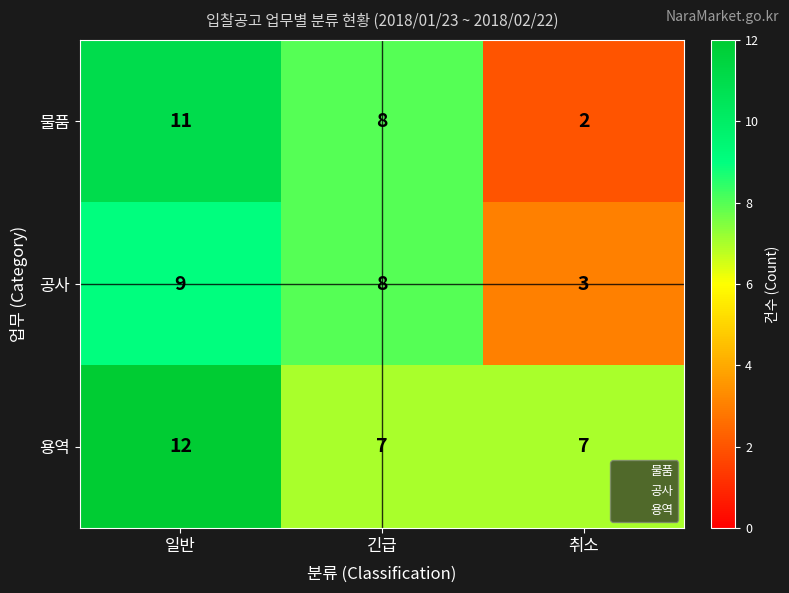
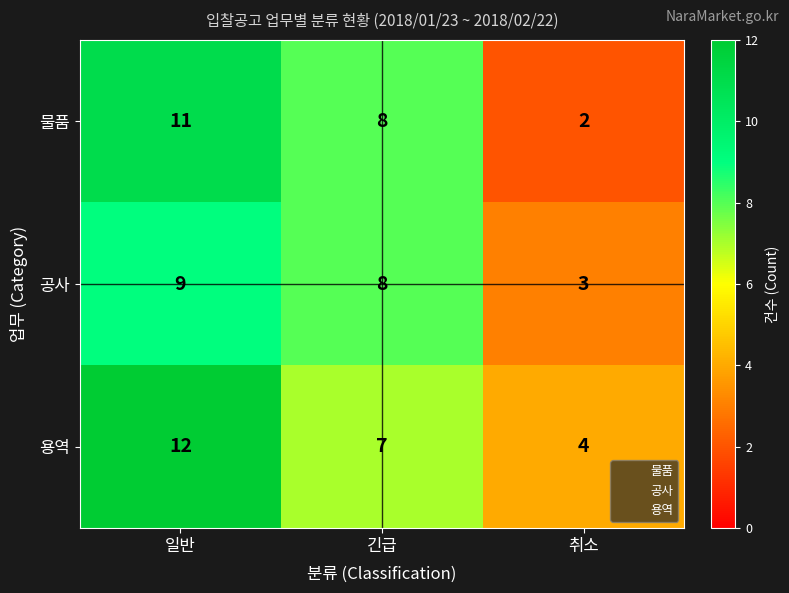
  {
    "물품": {
      "일반": 11,
      "긴급": 8,
      "취소": 2
    },
    "공사": {
      "일반": 9,
      "긴급": 8,
      "취소": 3
    },
    "용역": {
      "일반": 12,
      "긴급": 7,
-     "취소": 7
+     "취소": 4
    }
  }
